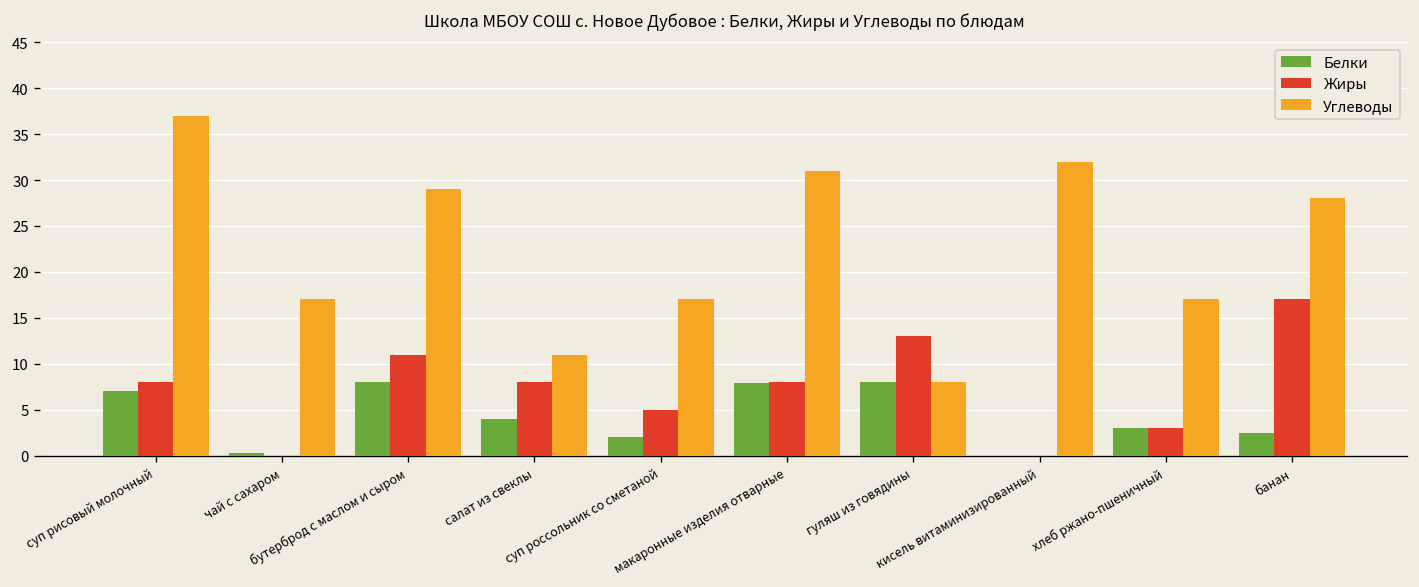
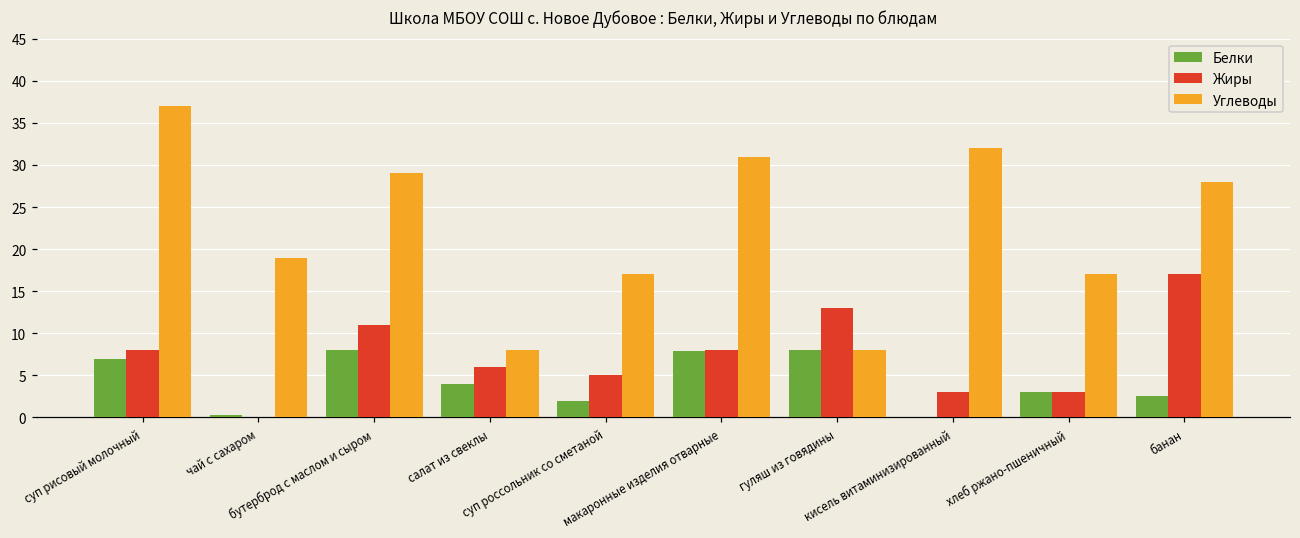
  {
    "Белки": {
      "суп рисовый молочный": 7,
      "бутерброд с маслом и сыром": 8,
      "салат из свеклы": 4,
      "суп россольник со сметаной": 2,
      "макаронные изделия отварные": 8,
      "гуляш из говядины": 8,
      "кисель витаминизированный": 0,
      "хлеб ржано-пшеничный": 3,
      "банан": 3
    },
    "Жиры": {
      "суп рисовый молочный": 8,
      "чай с сахаром": 0,
      "бутерброд с маслом и сыром": 11,
-     "салат из свеклы": 8,
+     "салат из свеклы": 6,
      "суп россольник со сметаной": 5,
      "макаронные изделия отварные": 8,
      "гуляш из говядины": 13,
-     "кисель витаминизированный": 0,
+     "кисель витаминизированный": 3,
      "хлеб ржано-пшеничный": 3,
      "банан": 17
    },
    "Углеводы": {
      "суп рисовый молочный": 37,
-     "чай с сахаром": 17,
+     "чай с сахаром": 19,
      "бутерброд с маслом и сыром": 29,
-     "салат из свеклы": 11,
+     "салат из свеклы": 8,
      "суп россольник со сметаной": 17,
      "макаронные изделия отварные": 31,
      "гуляш из говядины": 8,
      "кисель витаминизированный": 32,
      "хлеб ржано-пшеничный": 17,
      "банан": 28
    }
  }
